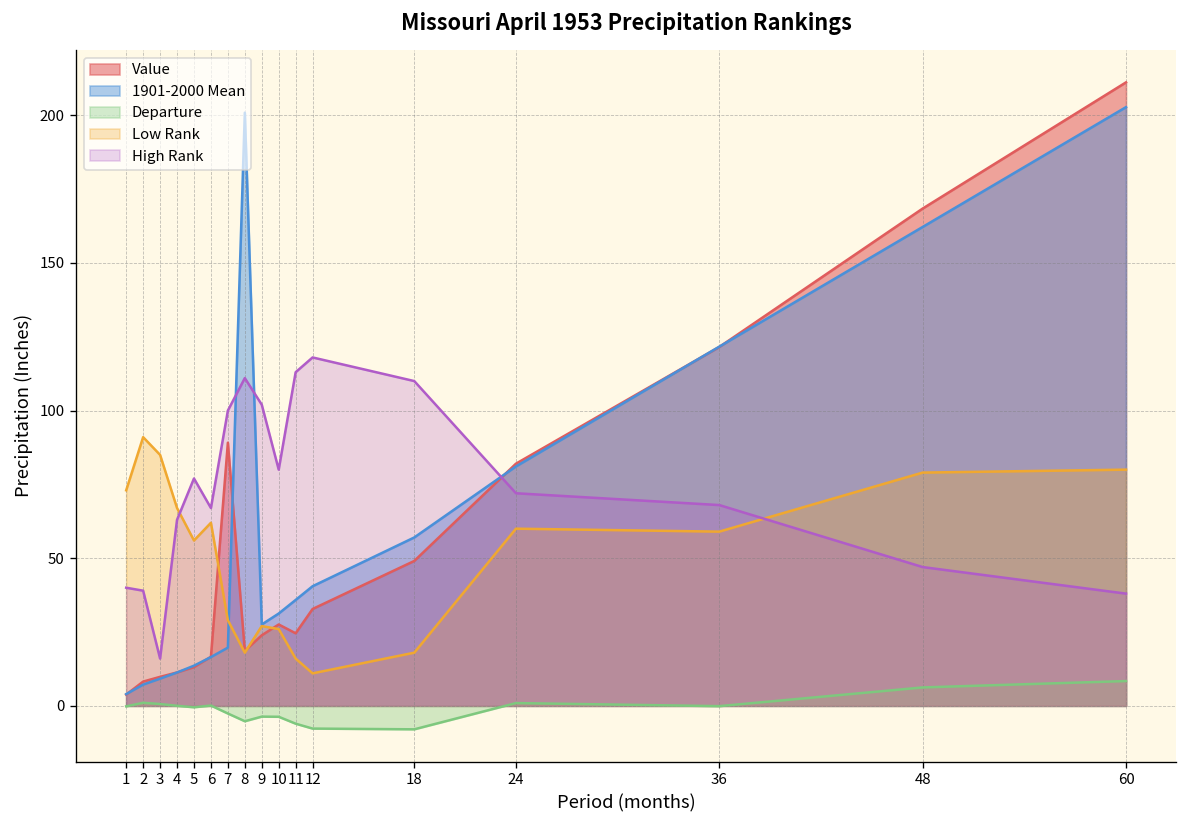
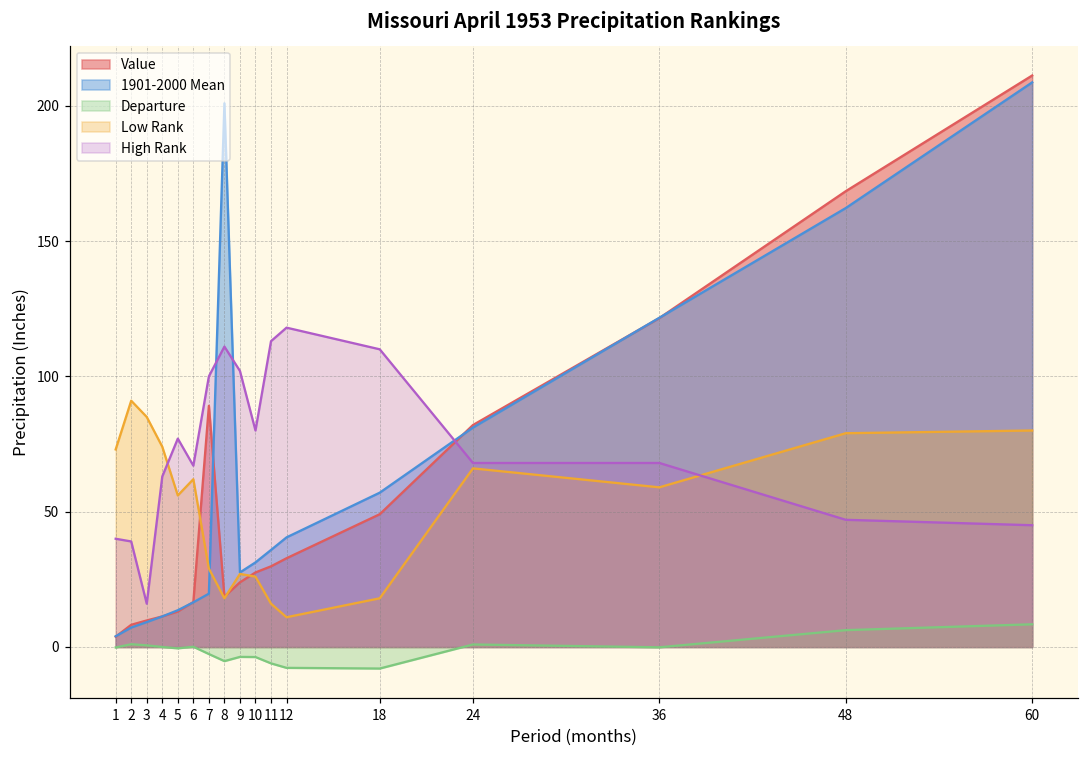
  {
    "Value": {
      "7": 89,
      "9": 24,
      "10": 28,
-     "11": 25,
+     "11": 30,
      "12": 33,
      "18": 49,
      "48": 168,
      "60": 211
    },
    "1901-2000 Mean": {
      "7": 20,
      "10": 31,
      "11": 36,
      "12": 41,
      "18": 57,
      "48": 162,
-     "60": 203
+     "60": 209
    },
    "Low Rank": {
      "1": 73,
      "2": 91,
      "3": 85,
-     "4": 67,
+     "4": 74,
      "5": 56,
      "6": 62,
      "7": 29,
      "10": 26,
      "11": 16,
      "12": 11,
      "18": 18,
-     "24": 60,
+     "24": 66,
      "36": 59,
      "48": 79,
      "60": 80
    },
    "High Rank": {
      "1": 40,
      "2": 39,
      "3": 16,
      "4": 63,
      "5": 77,
      "6": 67,
      "7": 100,
      "8": 111,
      "9": 102,
      "10": 80,
      "11": 113,
      "12": 118,
      "18": 110,
-     "24": 72,
+     "24": 68,
      "36": 68,
      "48": 47,
-     "60": 38
+     "60": 45
    }
  }
